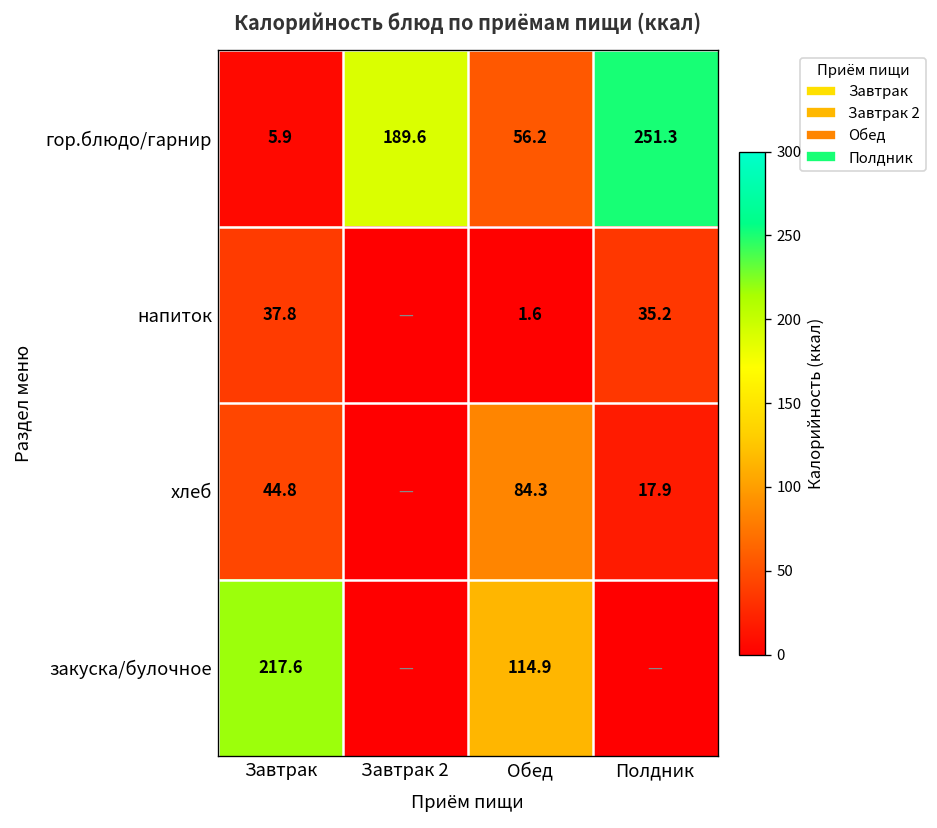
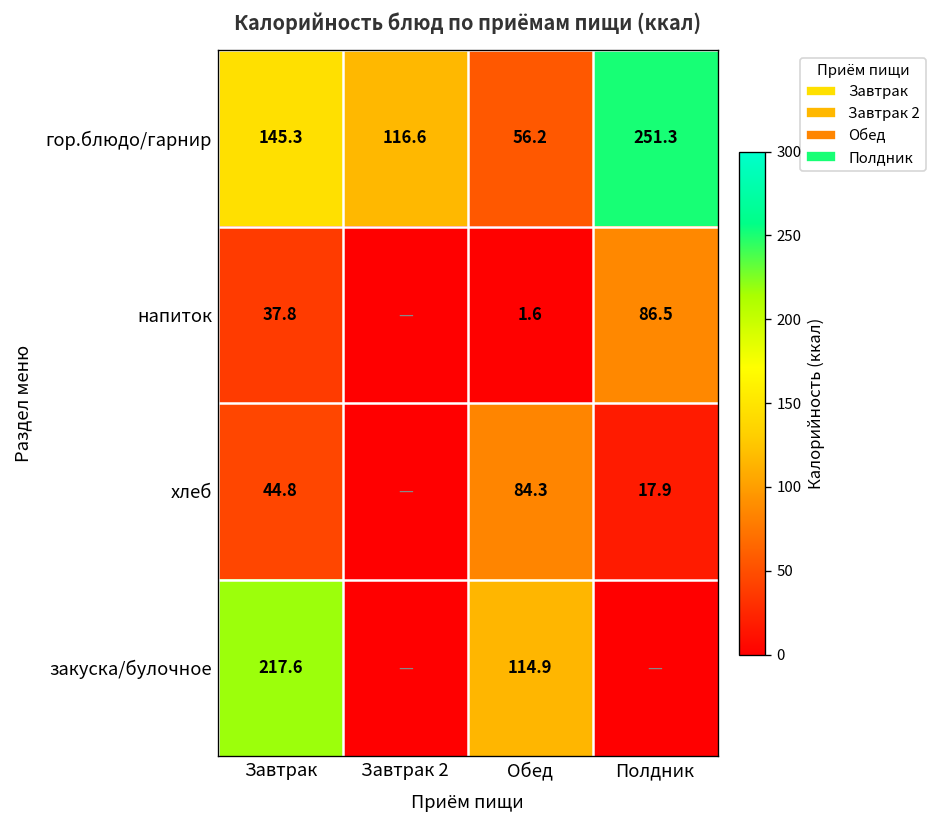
  {
    "гор.блюдо/гарнир": {
-     "Завтрак": 5.9,
-     "Завтрак 2": 189.6,
+     "Завтрак": 145.3,
+     "Завтрак 2": 116.6,
      "Обед": 56.2,
      "Полдник": 251.3
    },
    "напиток": {
      "Завтрак": 37.8,
      "Обед": 1.6,
-     "Полдник": 35.2
+     "Полдник": 86.5
    },
    "хлеб": {
      "Завтрак": 44.8,
      "Обед": 84.3,
      "Полдник": 17.9
    },
    "закуска/булочное": {
      "Завтрак": 217.6,
      "Обед": 114.9
    }
  }
